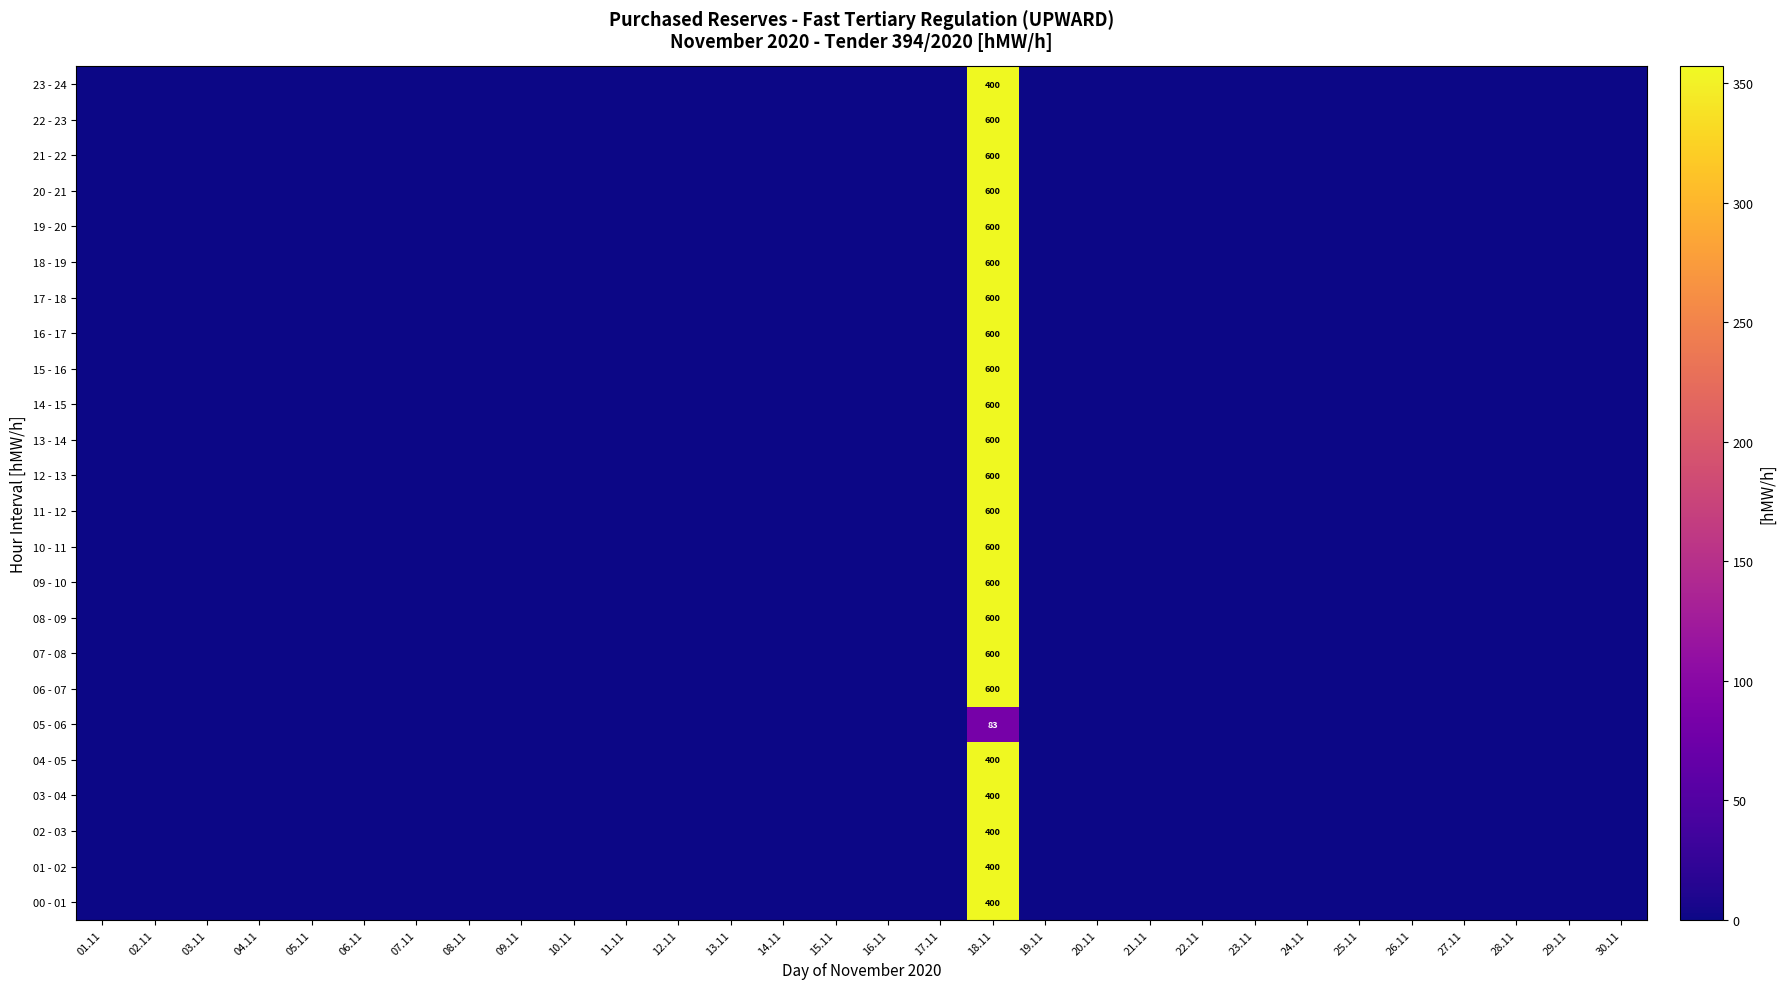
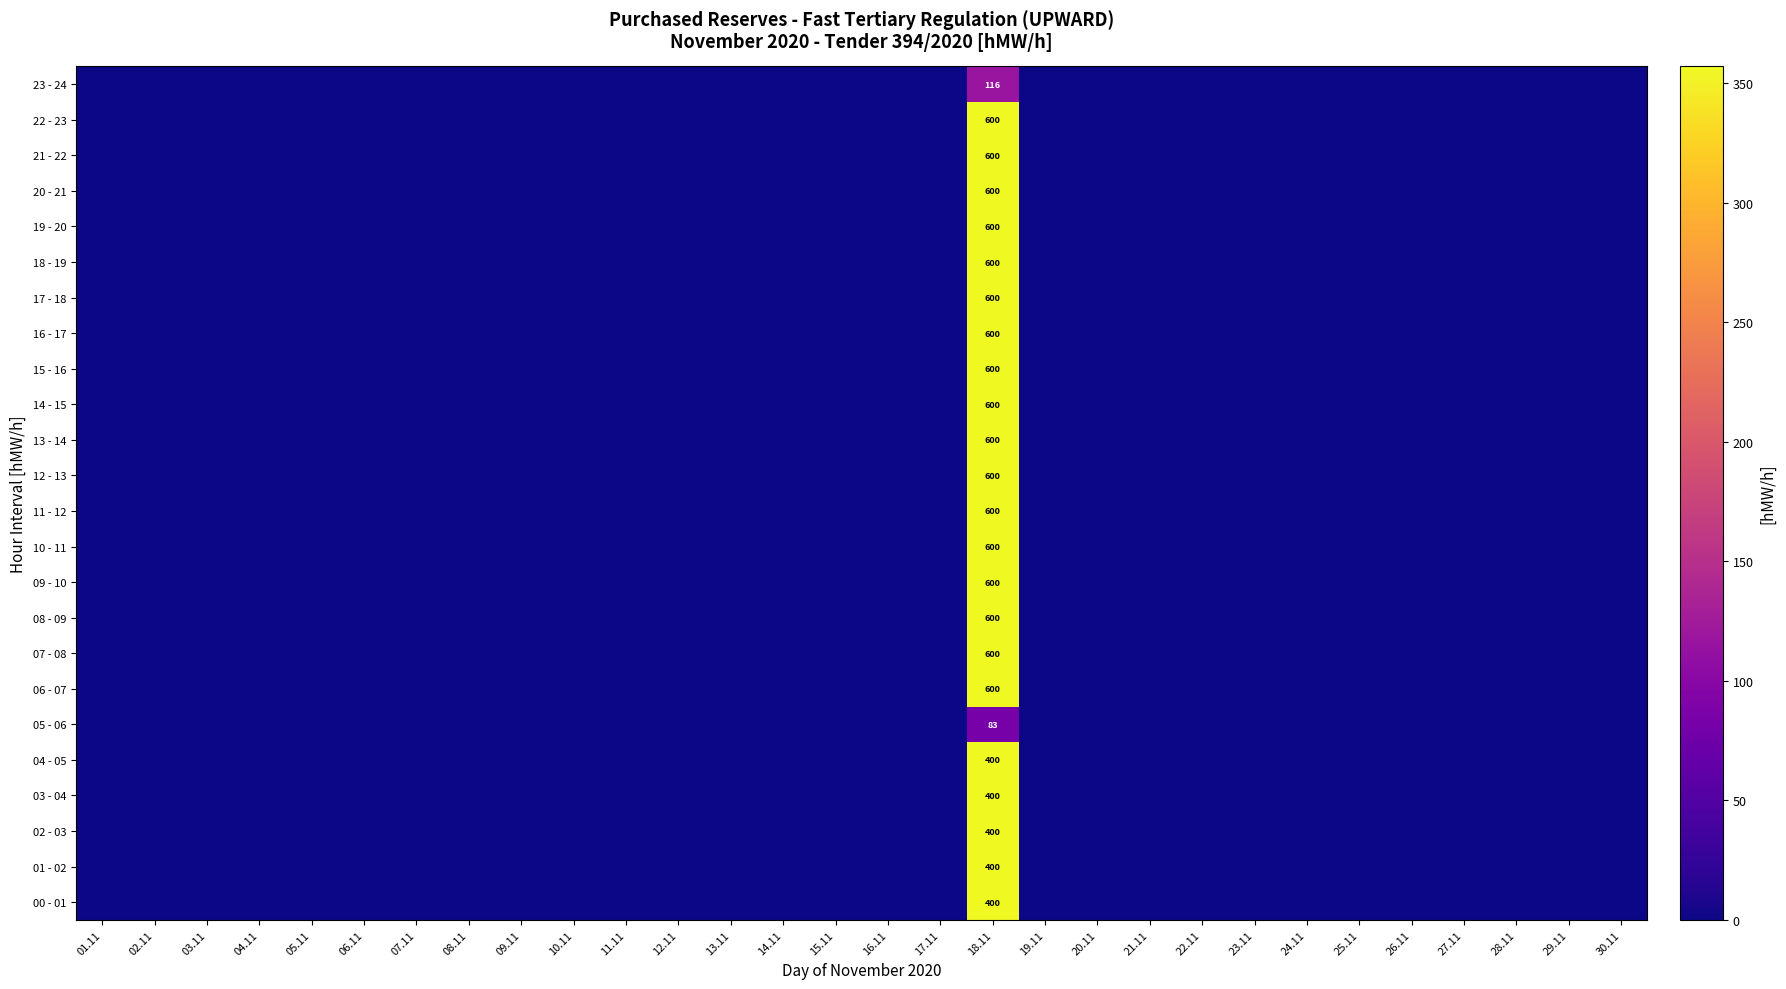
  {
    "23 - 24": {
-     "18.11": 400
+     "18.11": 116
    },
    "22 - 23": {
      "18.11": 600
    },
    "21 - 22": {
      "18.11": 600
    },
    "20 - 21": {
      "18.11": 600
    },
    "19 - 20": {
      "18.11": 600
    },
    "18 - 19": {
      "18.11": 600
    },
    "17 - 18": {
      "18.11": 600
    },
    "16 - 17": {
      "18.11": 600
    },
    "15 - 16": {
      "18.11": 600
    },
    "14 - 15": {
      "18.11": 600
    },
    "13 - 14": {
      "18.11": 600
    },
    "12 - 13": {
      "18.11": 600
    },
    "11 - 12": {
      "18.11": 600
    },
    "10 - 11": {
      "18.11": 600
    },
    "09 - 10": {
      "18.11": 600
    },
    "08 - 09": {
      "18.11": 600
    },
    "07 - 08": {
      "18.11": 600
    },
    "06 - 07": {
      "18.11": 600
    },
    "05 - 06": {
      "18.11": 83
    },
    "04 - 05": {
      "18.11": 400
    },
    "03 - 04": {
      "18.11": 400
    },
    "02 - 03": {
      "18.11": 400
    },
    "01 - 02": {
      "18.11": 400
    },
    "00 - 01": {
      "18.11": 400
    }
  }
